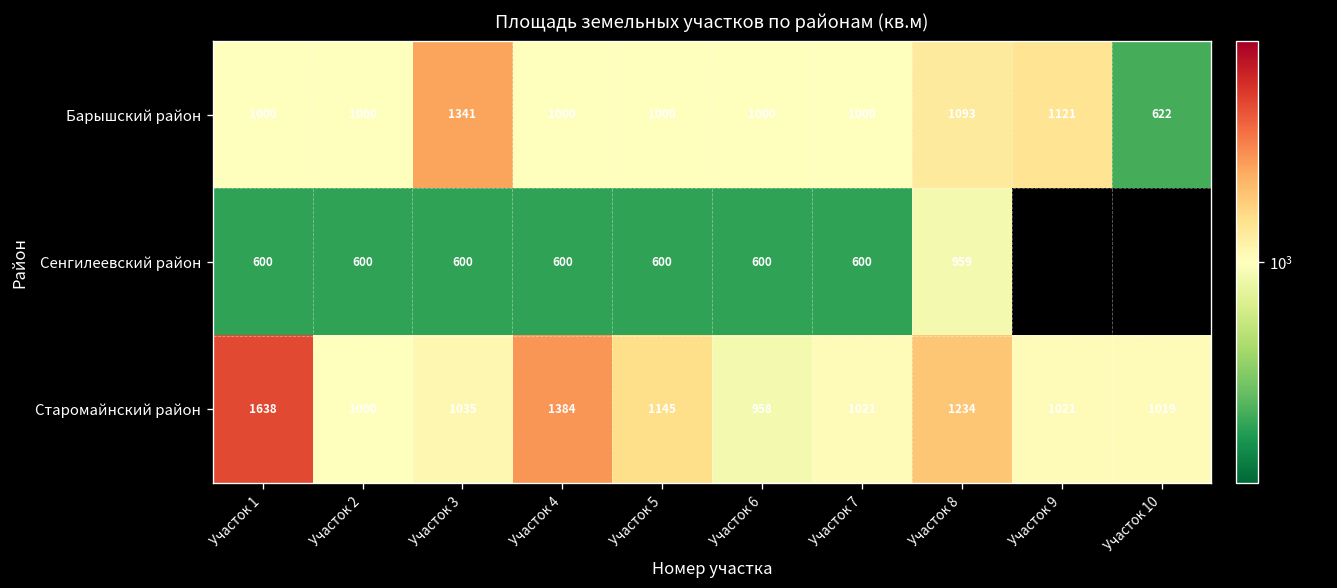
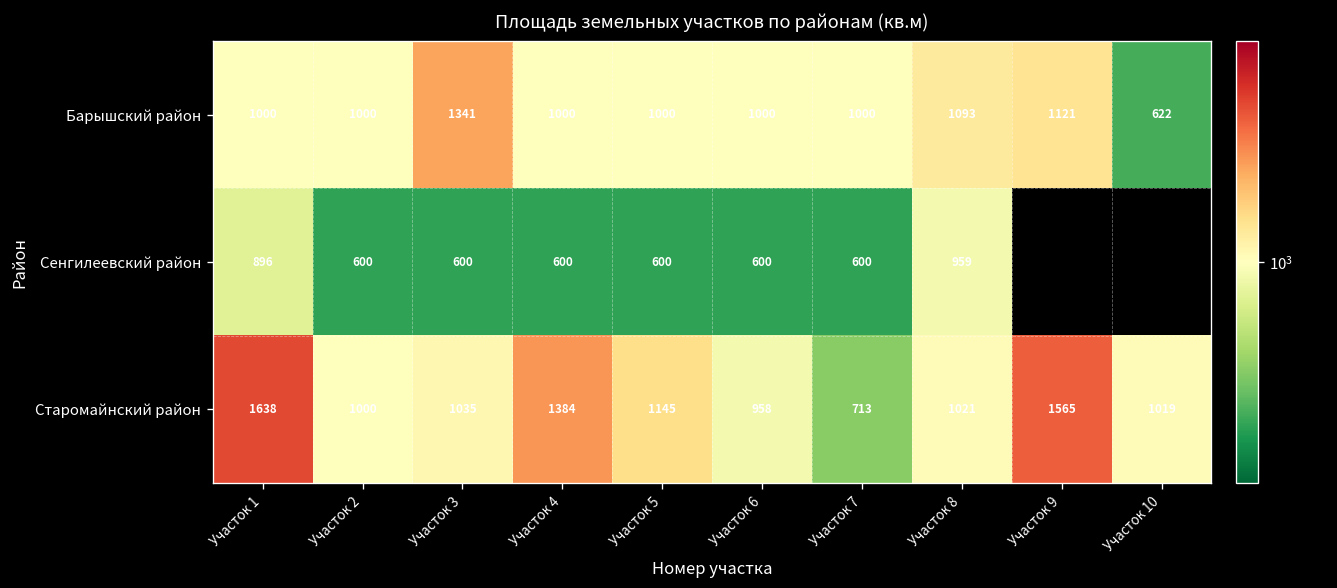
  {
    "Барышский район": {
      "Участок 1": 1000,
      "Участок 2": 1000,
      "Участок 3": 1341,
      "Участок 4": 1000,
      "Участок 5": 1000,
      "Участок 6": 1000,
      "Участок 7": 1000,
      "Участок 8": 1093,
      "Участок 9": 1121,
      "Участок 10": 622
    },
    "Сенгилеевский район": {
-     "Участок 1": 600,
+     "Участок 1": 896,
      "Участок 2": 600,
      "Участок 3": 600,
      "Участок 4": 600,
      "Участок 5": 600,
      "Участок 6": 600,
      "Участок 7": 600,
      "Участок 8": 959
    },
    "Старомайнский район": {
      "Участок 1": 1638,
      "Участок 2": 1000,
      "Участок 3": 1035,
      "Участок 4": 1384,
      "Участок 5": 1145,
      "Участок 6": 958,
-     "Участок 7": 1021,
-     "Участок 8": 1234,
-     "Участок 9": 1021,
+     "Участок 7": 713,
+     "Участок 8": 1021,
+     "Участок 9": 1565,
      "Участок 10": 1019
    }
  }
